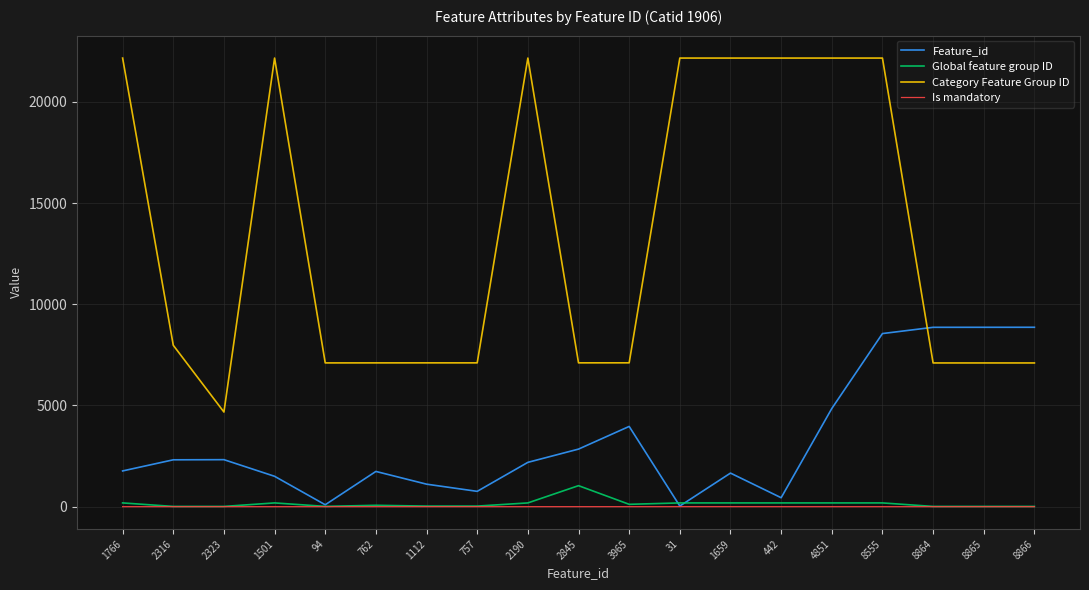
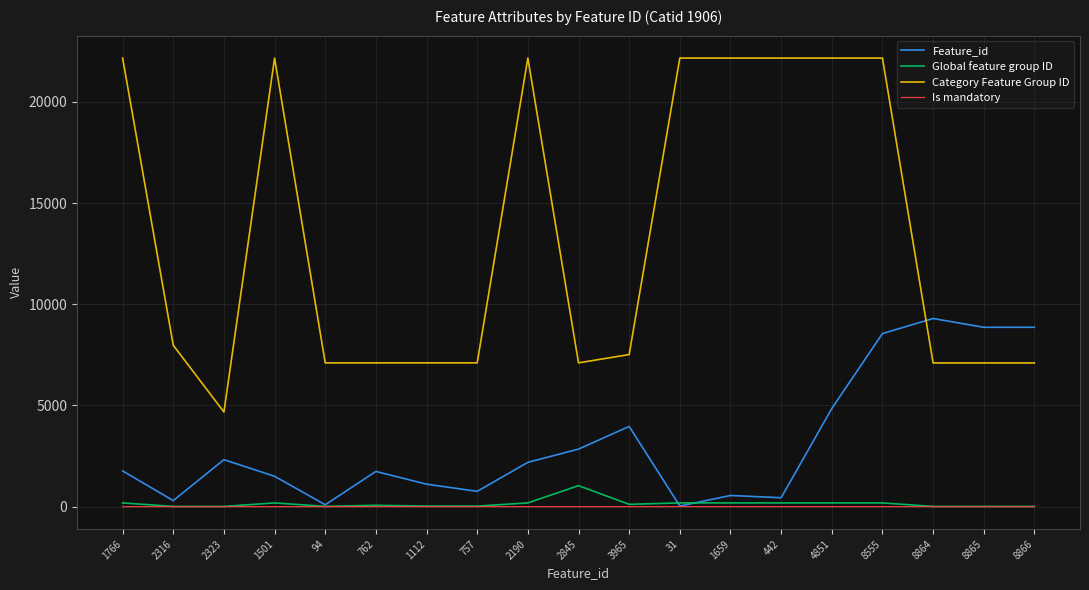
  {
    "Feature_id": {
      "1766": 1800,
-     "2316": 2300,
+     "2316": 300,
      "2323": 2300,
      "1501": 1500,
      "762": 1700,
      "1112": 1100,
      "757": 800,
      "2190": 2200,
      "2845": 2800,
      "3965": 4000,
-     "1659": 1700,
+     "1659": 600,
      "442": 400,
      "4851": 4900,
      "8555": 8600,
-     "8864": 8900,
+     "8864": 9300,
      "8865": 8900,
      "8866": 8900
    },
    "Global feature group ID": {
      "1766": 200,
      "1501": 200,
      "2190": 200,
      "2845": 1000,
      "31": 200,
      "1659": 200,
      "442": 200,
      "4851": 200,
      "8555": 200
    },
    "Category Feature Group ID": {
      "1766": 22200,
      "2316": 8000,
      "2323": 4700,
      "1501": 22200,
      "94": 7100,
      "762": 7100,
      "1112": 7100,
      "757": 7100,
      "2190": 22200,
      "2845": 7100,
-     "3965": 7100,
+     "3965": 7500,
      "31": 22200,
      "1659": 22200,
      "442": 22200,
      "4851": 22200,
      "8555": 22200,
      "8864": 7100,
      "8865": 7100,
      "8866": 7100
    },
    "Is mandatory": {
      "1766": 0,
      "1501": 0,
      "2190": 0,
      "2845": 0,
      "1659": 0,
      "442": 0,
      "4851": 0,
      "8555": 0
    }
  }
